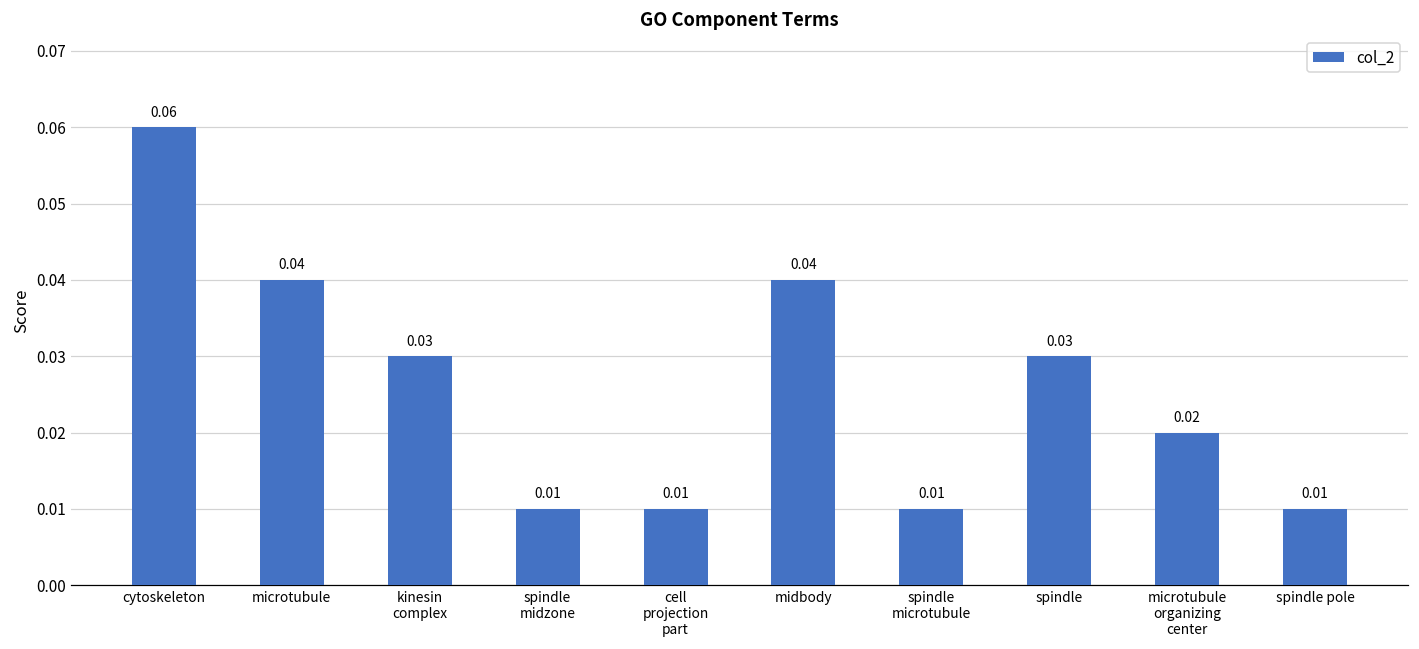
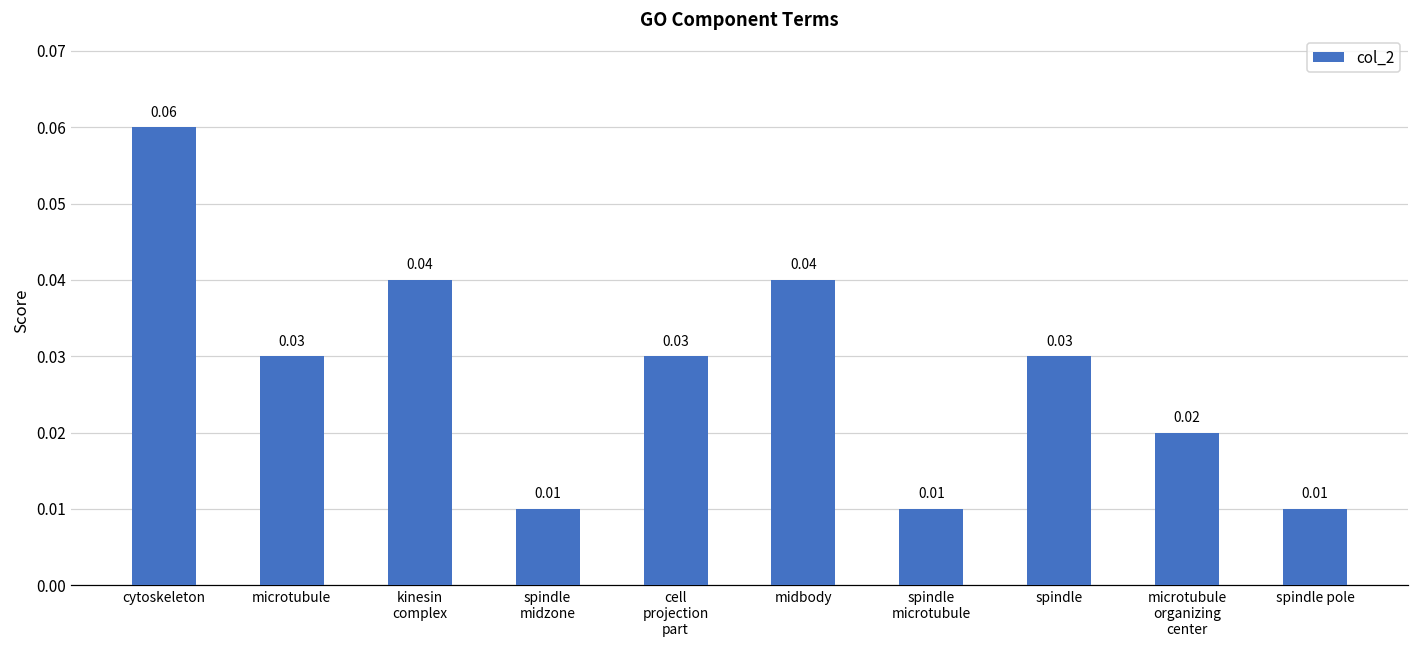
  {
    "cytoskeleton": 0.06,
-   "microtubule": 0.04,
-   "kinesin complex": 0.03,
+   "microtubule": 0.03,
+   "kinesin complex": 0.04,
    "spindle midzone": 0.01,
-   "cell projection part": 0.01,
+   "cell projection part": 0.03,
    "midbody": 0.04,
    "spindle microtubule": 0.01,
    "spindle": 0.03,
    "microtubule organizing center": 0.02,
    "spindle pole": 0.01
  }
